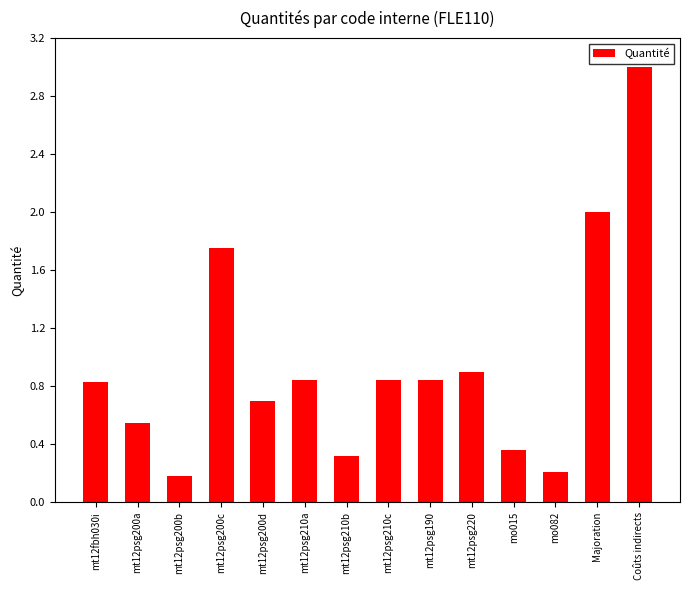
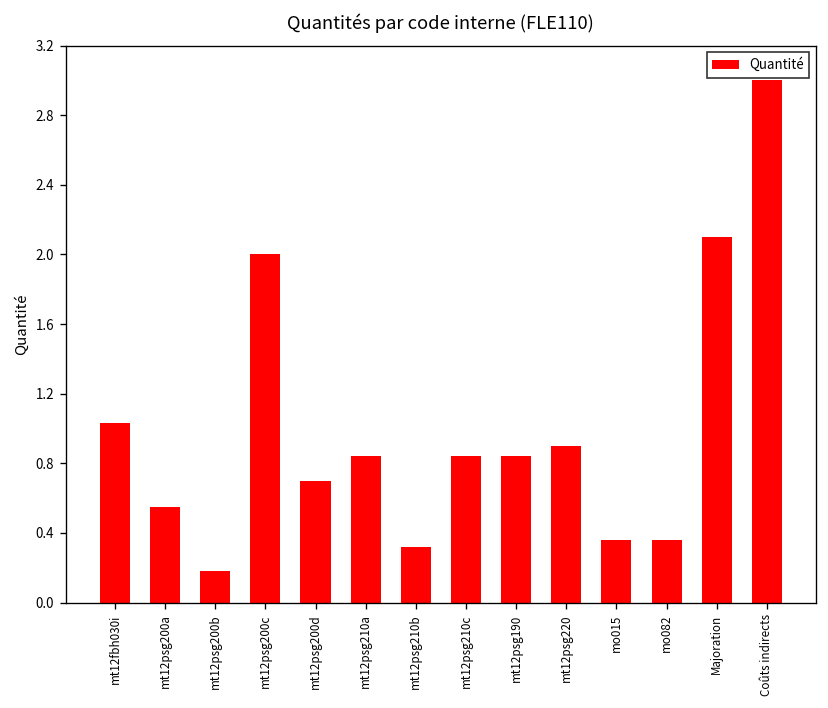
  {
-   "mt12fbh030i": 0.83,
+   "mt12fbh030i": 1.03,
    "mt12psg200a": 0.55,
    "mt12psg200b": 0.18,
-   "mt12psg200c": 1.75,
+   "mt12psg200c": 2.00,
    "mt12psg200d": 0.70,
    "mt12psg210a": 0.84,
    "mt12psg210b": 0.32,
    "mt12psg210c": 0.84,
    "mt12psg190": 0.84,
    "mt12psg220": 0.90,
    "mo015": 0.36,
-   "mo082": 0.21,
-   "Majoration": 2.0,
+   "mo082": 0.36,
+   "Majoration": 2.1,
    "Coûts indirects": 3.00
  }
